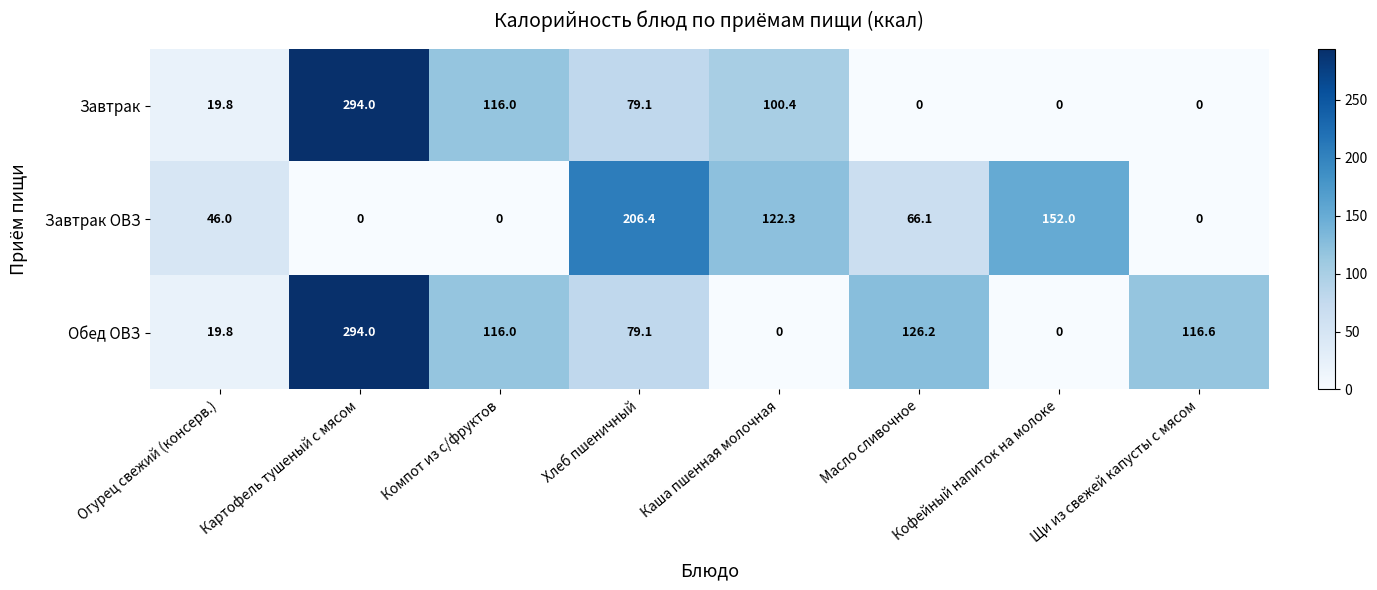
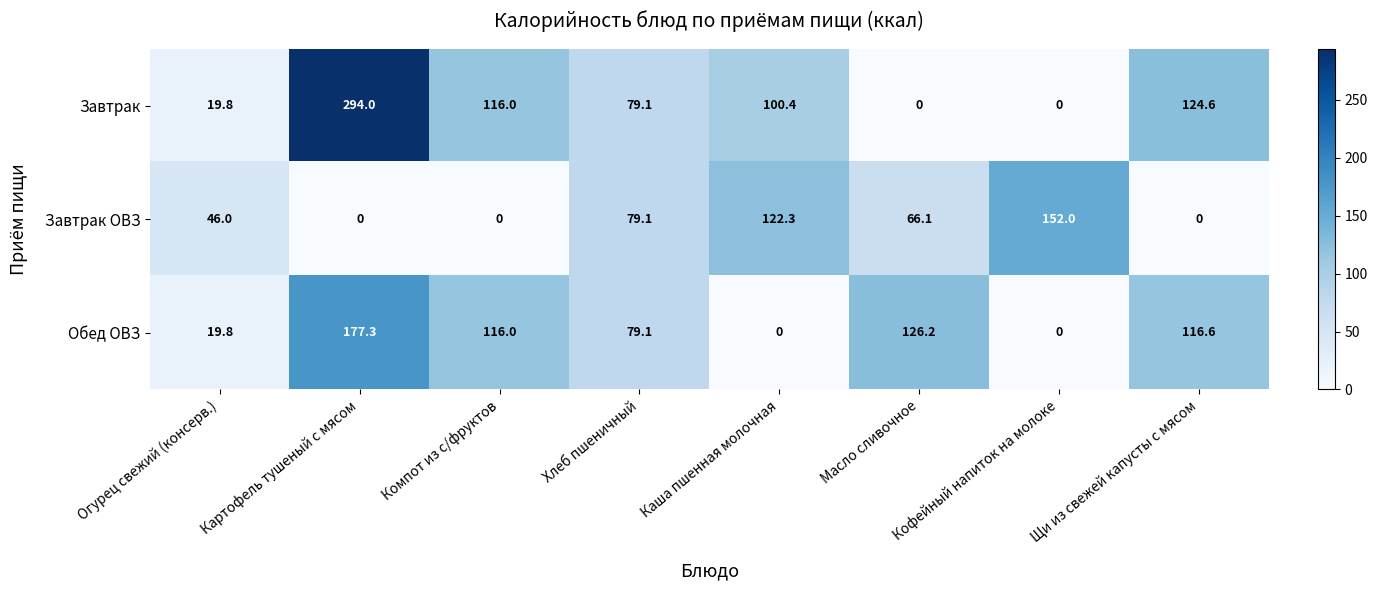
  {
    "Завтрак": {
      "Огурец свежий (консерв.)": 19.8,
      "Картофель тушеный с мясом": 294.0,
      "Компот из с/фруктов": 116.0,
      "Хлеб пшеничный": 79.1,
      "Каша пшенная молочная": 100.4,
      "Масло сливочное": 0,
      "Кофейный напиток на молоке": 0,
-     "Щи из свежей капусты с мясом": 0
+     "Щи из свежей капусты с мясом": 124.6
    },
    "Завтрак ОВЗ": {
      "Огурец свежий (консерв.)": 46.0,
      "Картофель тушеный с мясом": 0,
      "Компот из с/фруктов": 0,
-     "Хлеб пшеничный": 206.4,
+     "Хлеб пшеничный": 79.1,
      "Каша пшенная молочная": 122.3,
      "Масло сливочное": 66.1,
      "Кофейный напиток на молоке": 152.0,
      "Щи из свежей капусты с мясом": 0
    },
    "Обед ОВЗ": {
      "Огурец свежий (консерв.)": 19.8,
-     "Картофель тушеный с мясом": 294.0,
+     "Картофель тушеный с мясом": 177.3,
      "Компот из с/фруктов": 116.0,
      "Хлеб пшеничный": 79.1,
      "Каша пшенная молочная": 0,
      "Масло сливочное": 126.2,
      "Кофейный напиток на молоке": 0,
      "Щи из свежей капусты с мясом": 116.6
    }
  }
